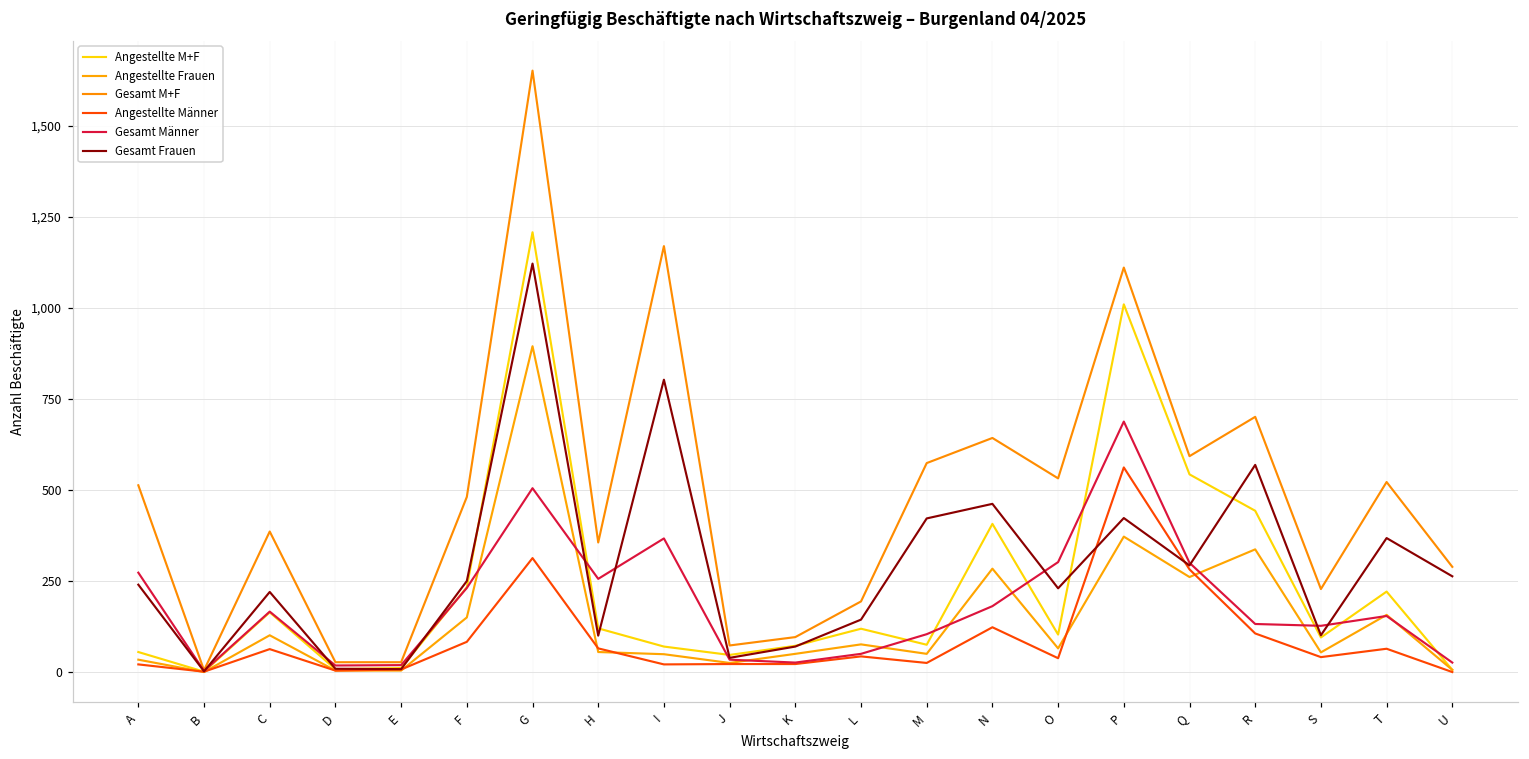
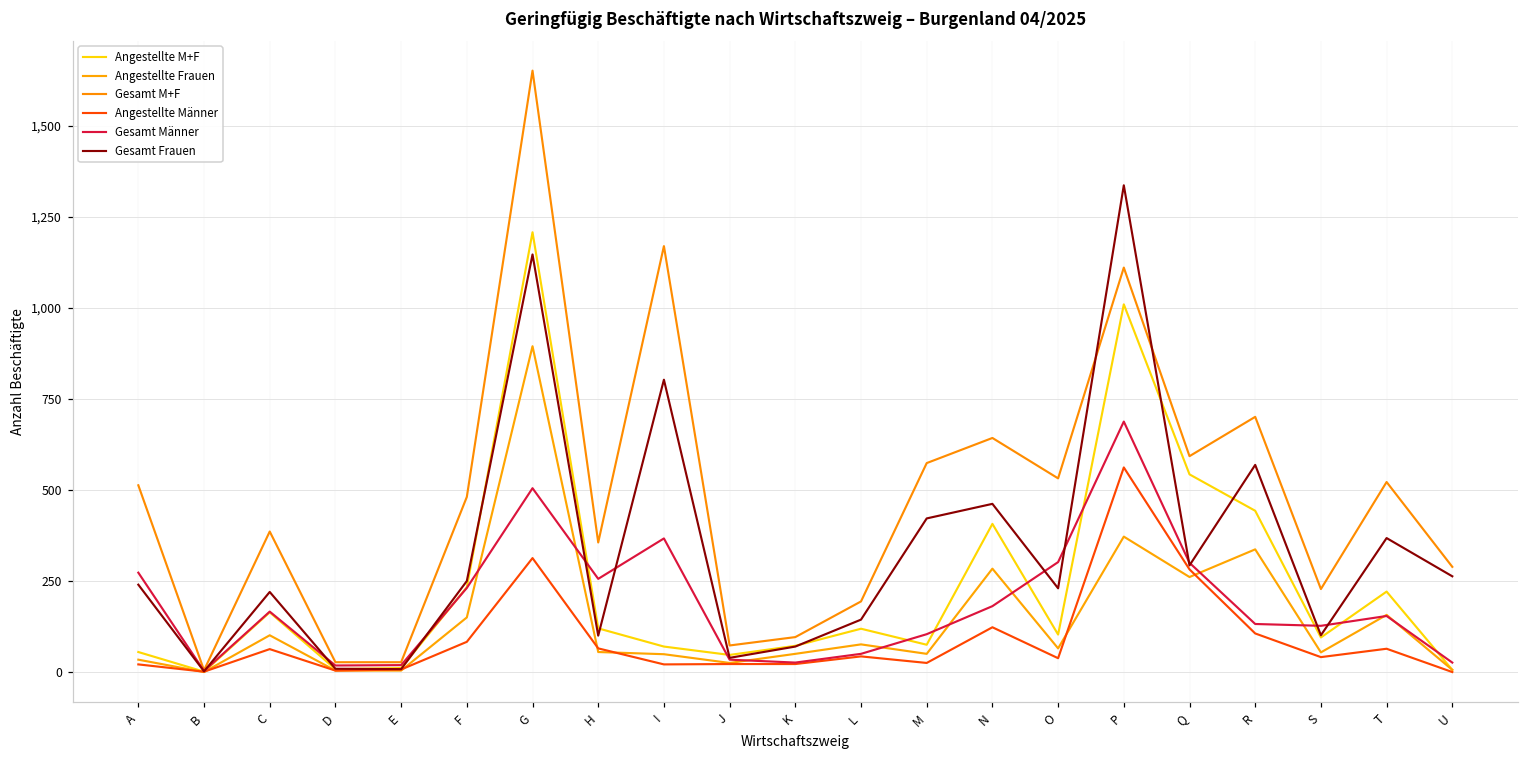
  {
    "Angestellte Männer": {
      "A": "20",
      "C": "60",
      "F": "80",
      "G": "310",
      "H": "70",
      "I": "20",
      "M": "30",
      "N": "120",
      "O": "40",
      "P": "560",
      "Q": "280",
      "R": "110",
      "S": "40",
      "T": "60"
    },
    "Gesamt Männer": {
      "A": "270",
      "D": "20",
      "E": "20",
      "G": "510",
      "H": "260",
      "I": "370",
      "M": "100",
      "N": "180",
      "O": "300",
      "P": "690",
      "R": "130",
      "S": "130",
      "U": "30"
    },
    "Gesamt Frauen": {
      "A": "240",
      "C": "220",
      "F": "250",
-     "G": "1,120",
+     "G": "1,150",
      "H": "100",
      "I": "800",
      "L": "140",
      "M": "420",
      "N": "460",
      "O": "230",
-     "P": "420",
+     "P": "1,340",
      "R": "570",
      "T": "370",
      "U": "260"
    }
  }
